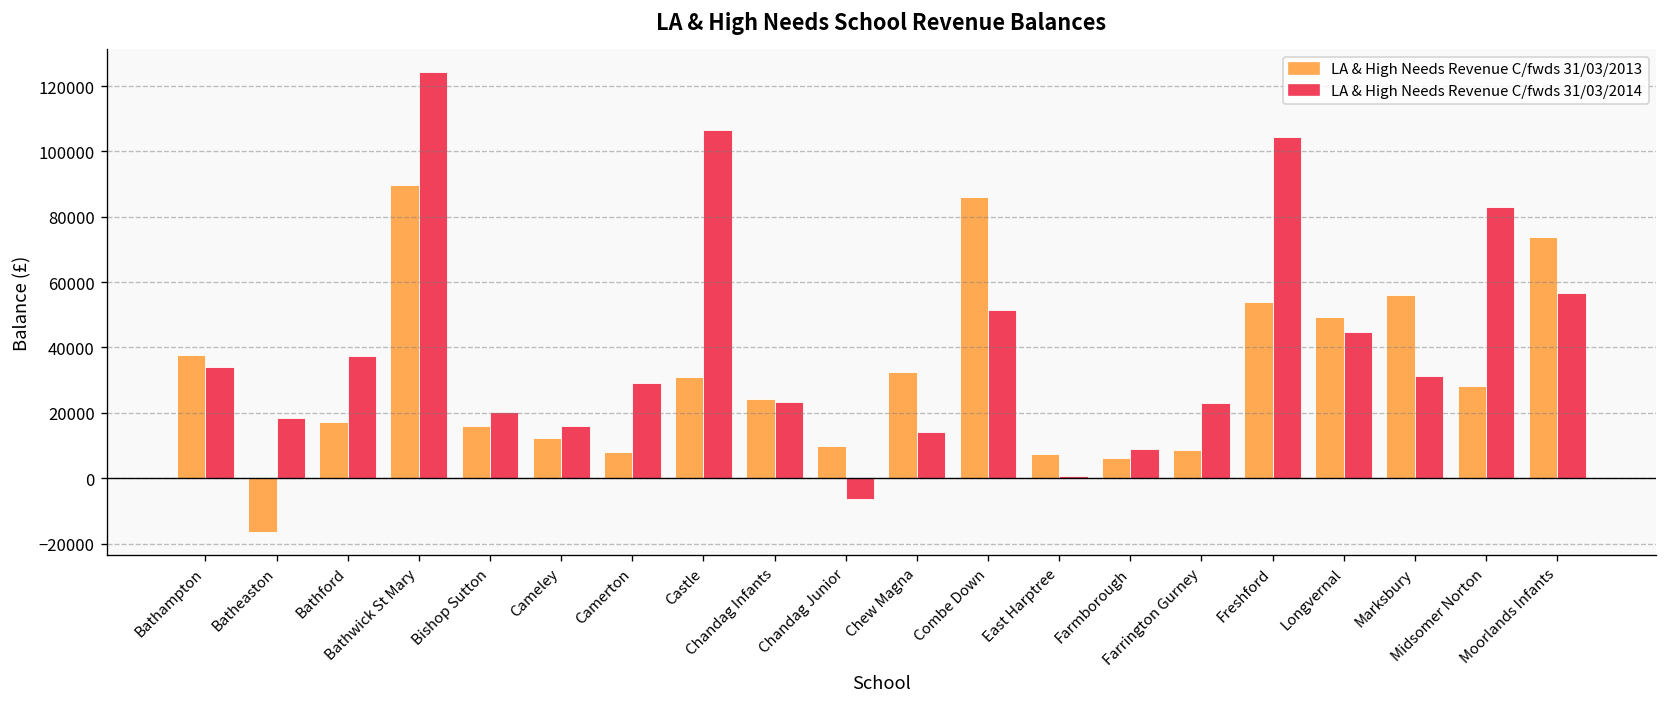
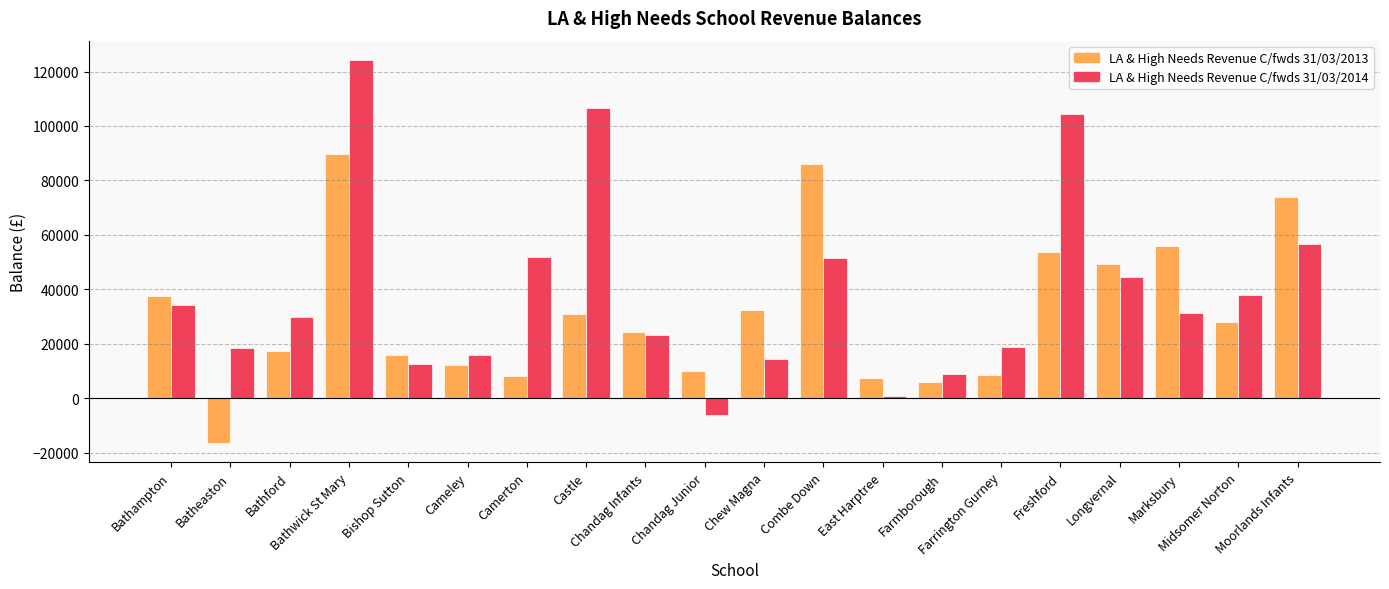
  {
    "LA & High Needs Revenue C/fwds 31/03/2013": {
      "Bathampton": 38000,
      "Batheaston": -16000,
      "Bathford": 17000,
      "Bathwick St Mary": 90000,
      "Bishop Sutton": 16000,
      "Cameley": 12000,
      "Camerton": 8000,
      "Castle": 31000,
      "Chandag Infants": 24000,
      "Chandag Junior": 10000,
      "Chew Magna": 33000,
      "Combe Down": 86000,
      "East Harptree": 7000,
      "Farmborough": 6000,
      "Farrington Gurney": 9000,
      "Freshford": 54000,
      "Longvernal": 49000,
      "Marksbury": 56000,
      "Midsomer Norton": 28000,
      "Moorlands Infants": 74000
    },
    "LA & High Needs Revenue C/fwds 31/03/2014": {
      "Bathampton": 34000,
      "Batheaston": 18000,
-     "Bathford": 37000,
+     "Bathford": 30000,
      "Bathwick St Mary": 124000,
-     "Bishop Sutton": 20000,
+     "Bishop Sutton": 13000,
      "Cameley": 16000,
-     "Camerton": 29000,
+     "Camerton": 52000,
      "Castle": 107000,
      "Chandag Infants": 23000,
      "Chandag Junior": -6000,
      "Chew Magna": 14000,
      "Combe Down": 51000,
      "Farmborough": 9000,
-     "Farrington Gurney": 23000,
+     "Farrington Gurney": 19000,
      "Freshford": 104000,
      "Longvernal": 45000,
      "Marksbury": 31000,
-     "Midsomer Norton": 83000,
+     "Midsomer Norton": 38000,
      "Moorlands Infants": 57000
    }
  }
